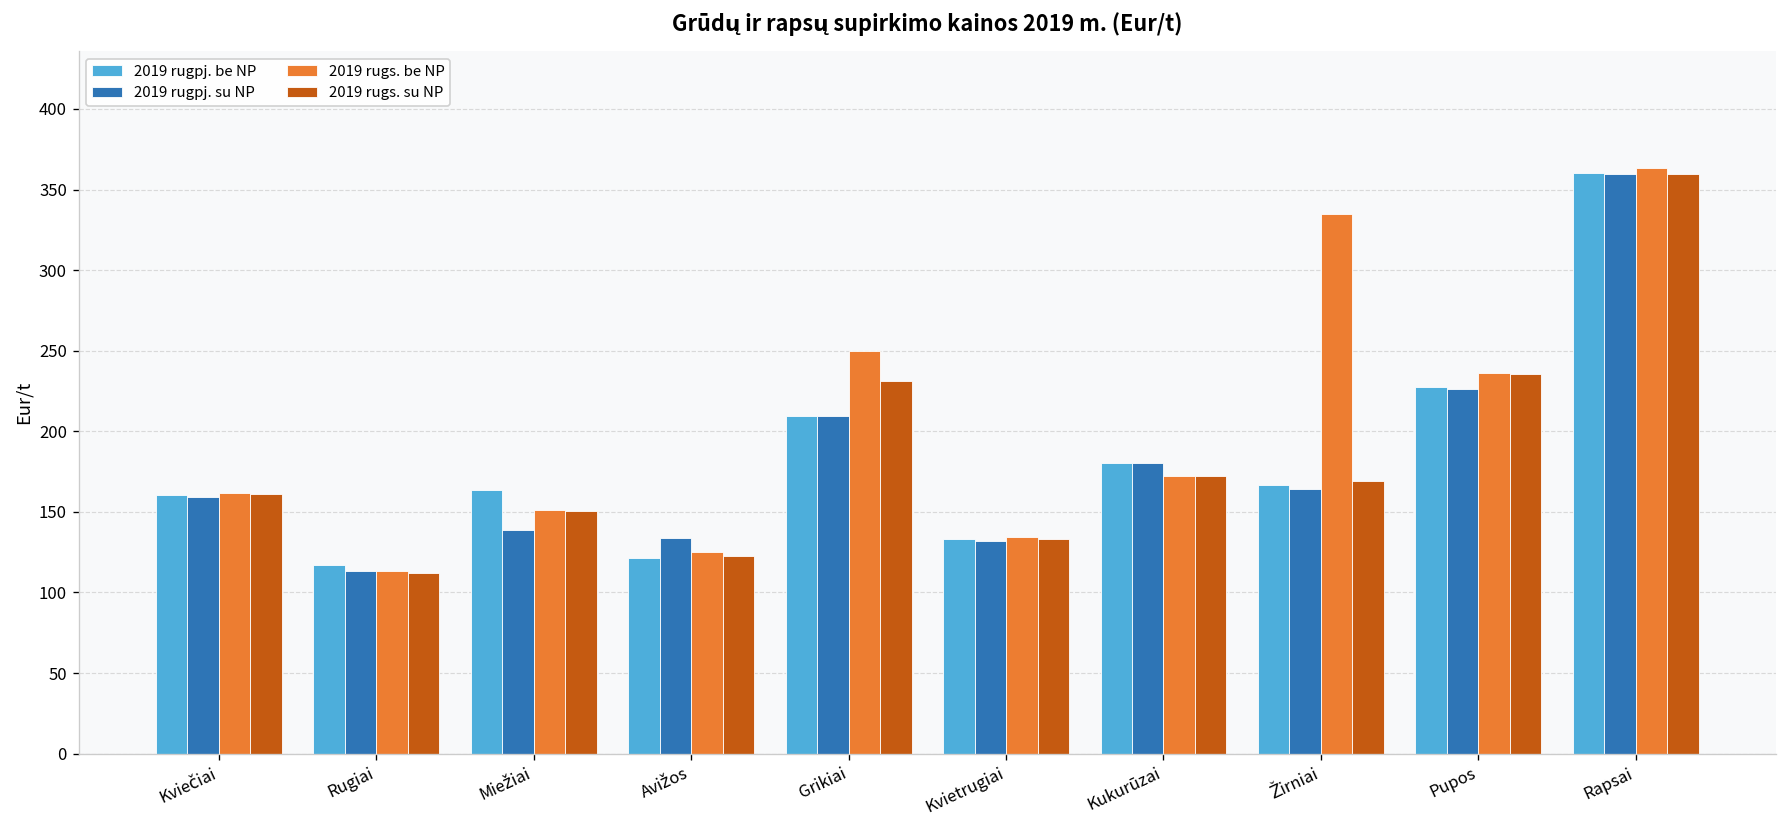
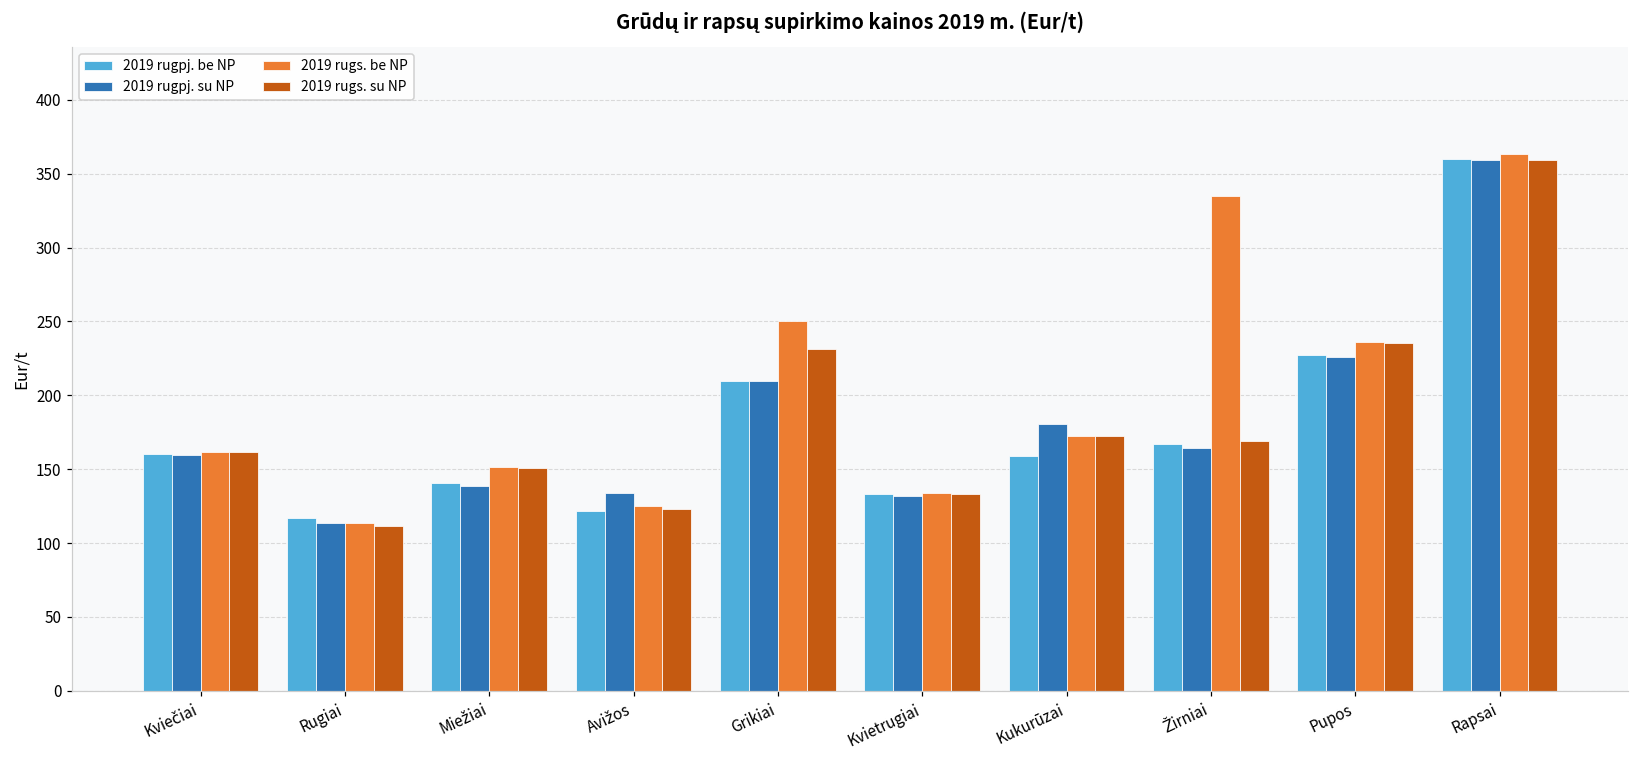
  {
    "2019 rugpj. be NP": {
      "Kviečiai": 161,
      "Rugiai": 117,
-     "Miežiai": 164,
+     "Miežiai": 141,
      "Avižos": 122,
      "Grikiai": 210,
      "Kvietrugiai": 133,
-     "Kukurūzai": 180,
+     "Kukurūzai": 159,
      "Žirniai": 167,
      "Pupos": 227,
      "Rapsai": 360
    },
    "2019 rugpj. su NP": {
      "Kviečiai": 159,
      "Rugiai": 113,
      "Miežiai": 139,
      "Avižos": 134,
      "Grikiai": 210,
      "Kvietrugiai": 132,
      "Kukurūzai": 180,
      "Žirniai": 164,
      "Pupos": 226,
      "Rapsai": 359
    },
    "2019 rugs. be NP": {
      "Kviečiai": 162,
      "Rugiai": 114,
      "Miežiai": 151,
      "Avižos": 125,
      "Grikiai": 250,
      "Kvietrugiai": 134,
      "Kukurūzai": 172,
      "Žirniai": 335,
      "Pupos": 236,
      "Rapsai": 363
    },
    "2019 rugs. su NP": {
      "Kviečiai": 161,
      "Rugiai": 112,
      "Miežiai": 151,
      "Avižos": 123,
      "Grikiai": 231,
      "Kvietrugiai": 133,
      "Kukurūzai": 172,
      "Žirniai": 169,
      "Pupos": 235,
      "Rapsai": 359
    }
  }
